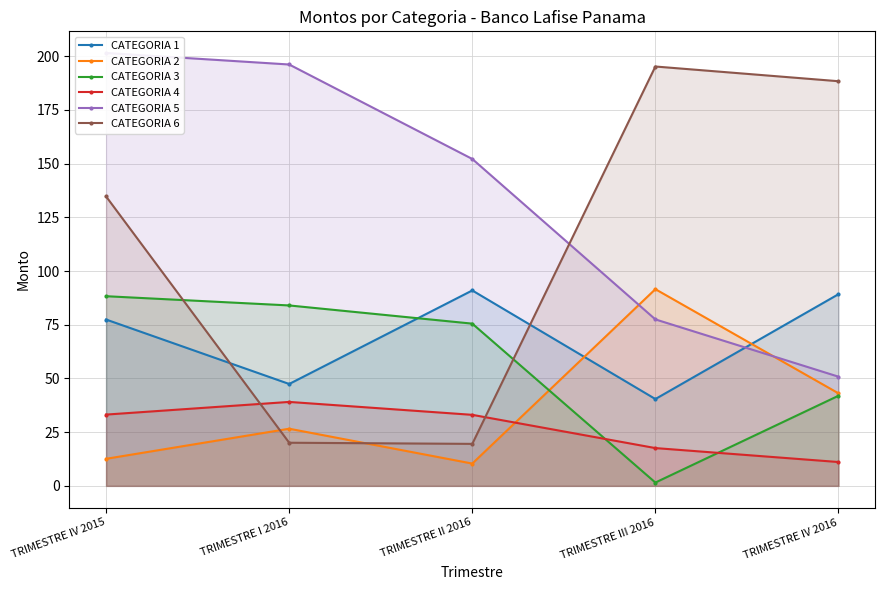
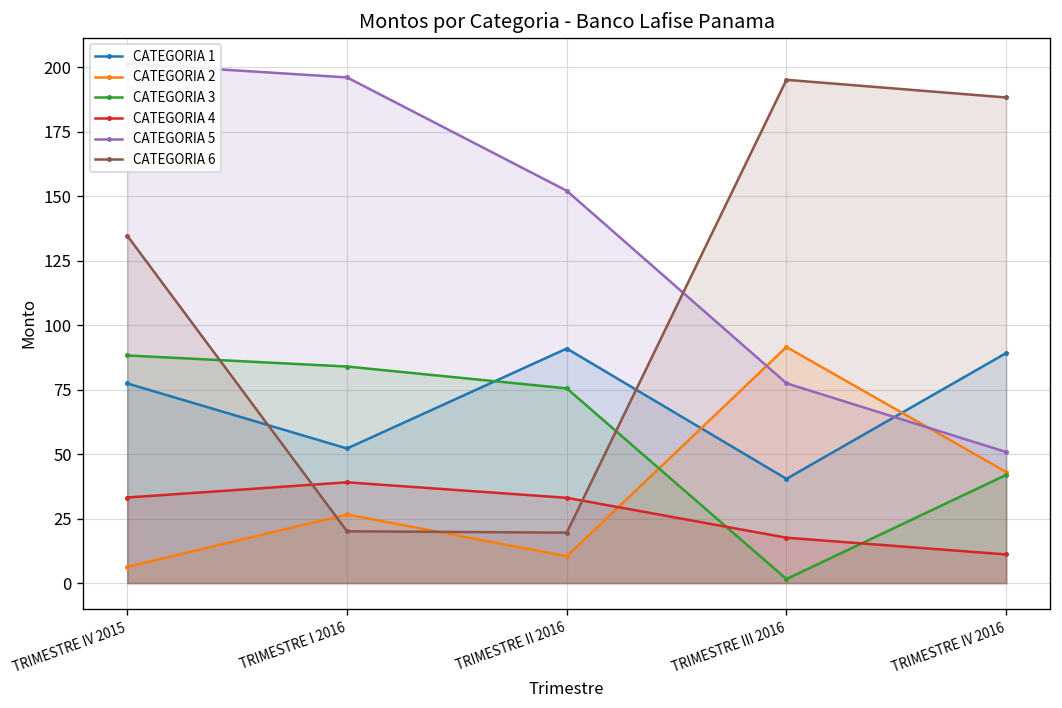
  {
    "CATEGORIA 1": {
      "TRIMESTRE IV 2015": 77,
-     "TRIMESTRE I 2016": 47,
+     "TRIMESTRE I 2016": 52,
      "TRIMESTRE II 2016": 91,
      "TRIMESTRE III 2016": 40,
      "TRIMESTRE IV 2016": 89
    },
    "CATEGORIA 2": {
-     "TRIMESTRE IV 2015": 13,
+     "TRIMESTRE IV 2015": 6,
      "TRIMESTRE I 2016": 27,
      "TRIMESTRE II 2016": 10,
      "TRIMESTRE III 2016": 92
    },
    "CATEGORIA 3": {
      "TRIMESTRE IV 2015": 88,
      "TRIMESTRE I 2016": 84,
      "TRIMESTRE II 2016": 76,
      "TRIMESTRE III 2016": 2
    },
    "CATEGORIA 4": {
      "TRIMESTRE IV 2015": 33,
      "TRIMESTRE I 2016": 39,
      "TRIMESTRE II 2016": 33,
      "TRIMESTRE III 2016": 18,
      "TRIMESTRE IV 2016": 11
    },
    "CATEGORIA 5": {
      "TRIMESTRE I 2016": 196,
      "TRIMESTRE II 2016": 152,
      "TRIMESTRE III 2016": 77,
      "TRIMESTRE IV 2016": 51
    },
    "CATEGORIA 6": {
      "TRIMESTRE IV 2015": 135,
      "TRIMESTRE I 2016": 20,
      "TRIMESTRE II 2016": 20,
      "TRIMESTRE III 2016": 195,
      "TRIMESTRE IV 2016": 188
    }
  }
